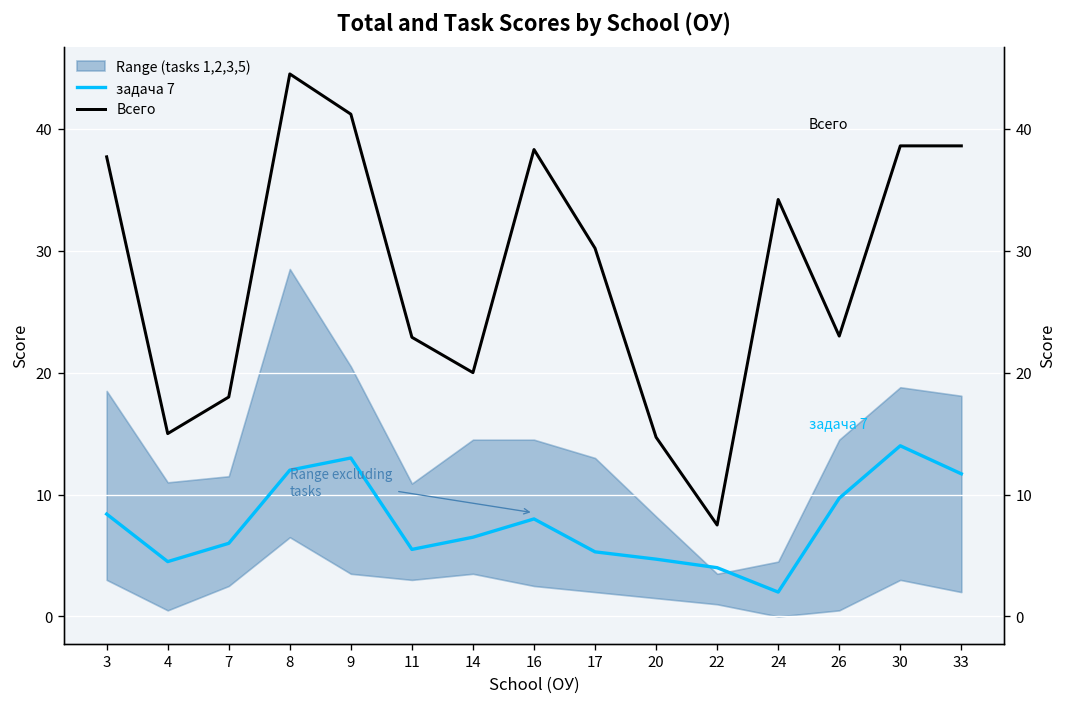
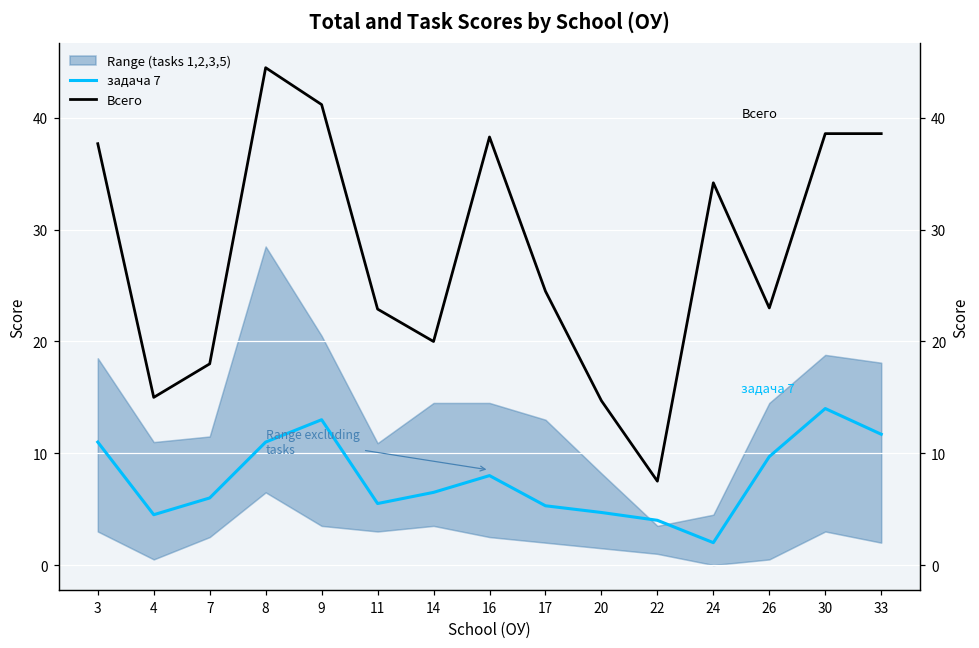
  {
    "задача 7": {
-     "3": 8.4,
+     "3": 11.0,
      "4": 4.5,
      "7": 6.0,
-     "8": 12,
+     "8": 11,
      "9": 13.0,
      "11": 5.5,
      "14": 6.5,
      "16": 8.0,
      "17": 5.3,
      "20": 4.7,
      "22": 4.0,
      "24": 2.0,
      "26": 9.7,
      "30": 14.0,
      "33": 11.7
    },
    "Range (tasks 1,2,3,5)": {
      "24": 4.5
    },
    "Всего": {
      "3": 37.7,
      "4": 15.0,
      "7": 18.0,
      "8": 44.5,
      "9": 41.2,
      "11": 22.9,
      "14": 20.0,
      "16": 38.3,
-     "17": 30.2,
+     "17": 24.5,
      "20": 14.7,
      "22": 7.5,
      "24": 34.2,
      "26": 23.0,
      "30": 38.6,
      "33": 38.6
    }
  }
